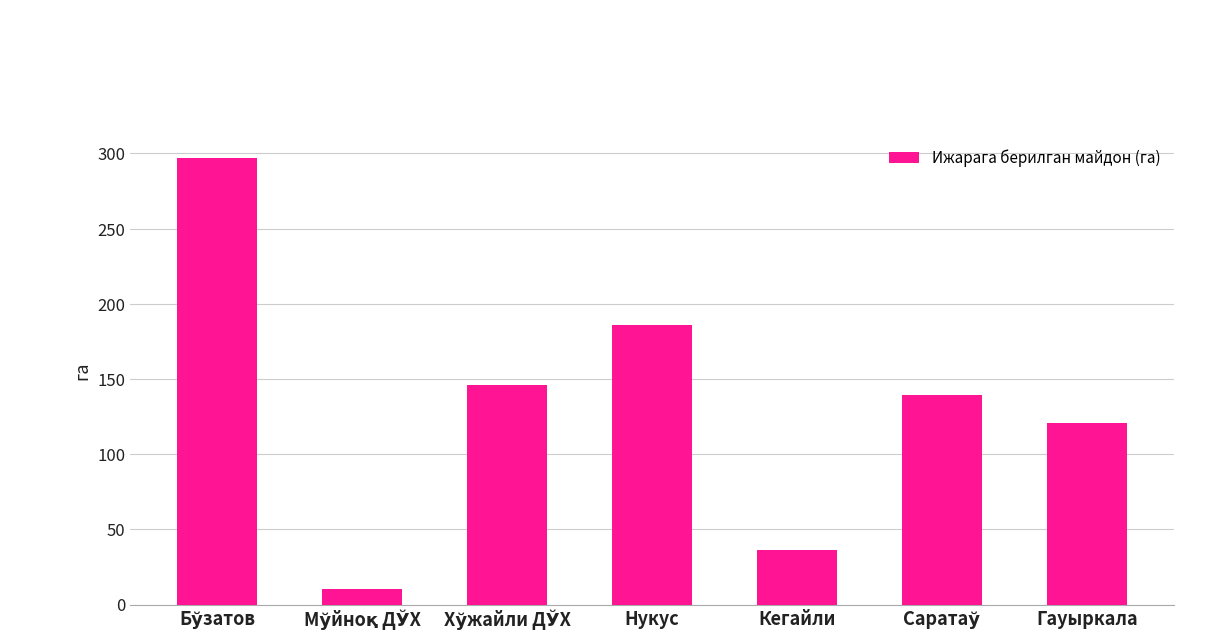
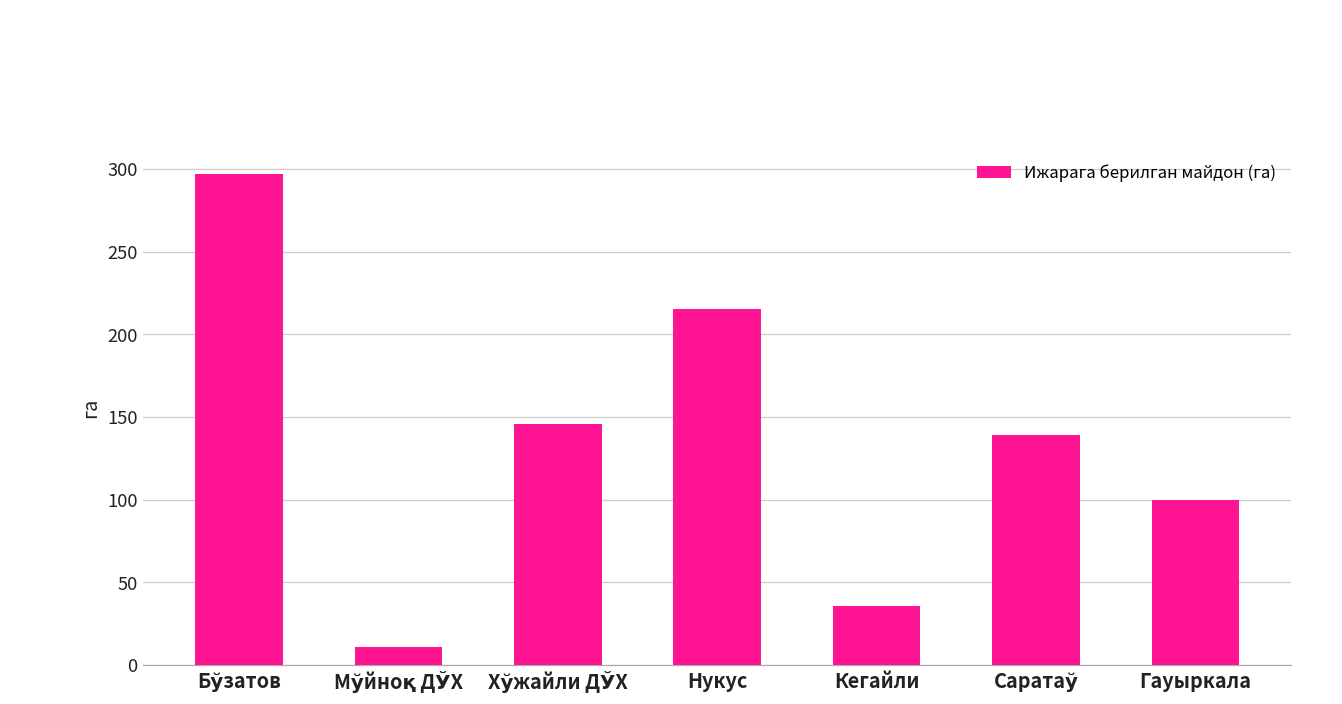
  {
    "Бўзатов": 297,
    "Мўйноқ ДЎХ": 11,
    "Хўжайли ДЎХ": 146,
-   "Нукус": 186,
+   "Нукус": 215,
    "Кегайли": 36,
    "Саратаў": 139,
-   "Гауыркала": 121
+   "Гауыркала": 100
  }
